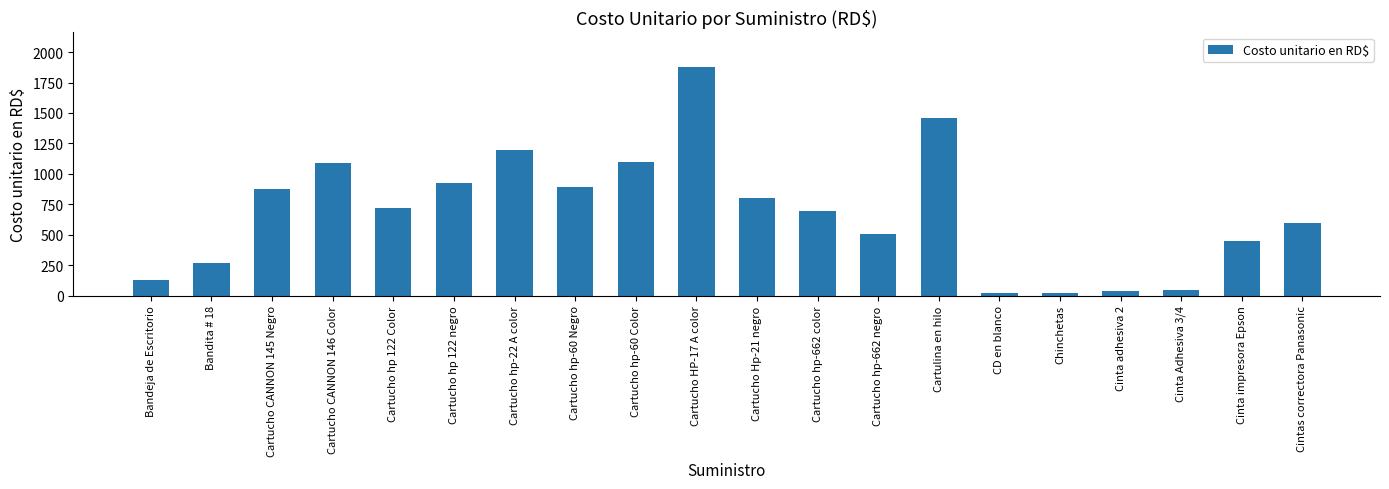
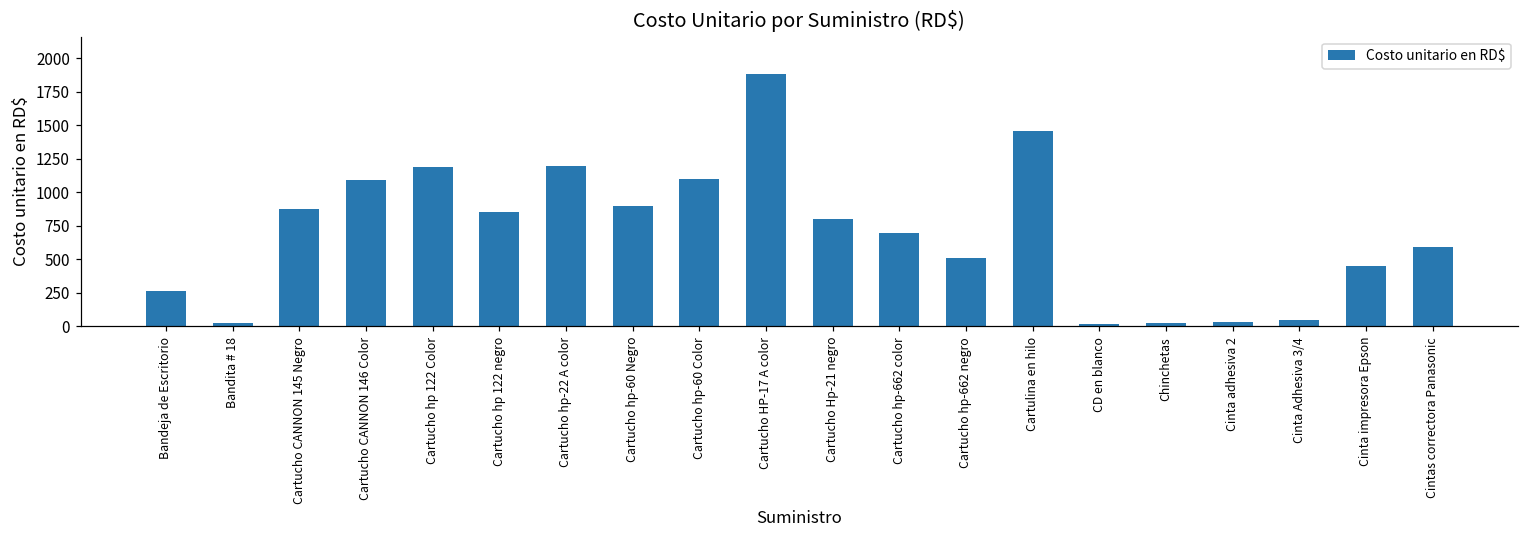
  {
-   "Bandeja de Escritorio": 120,
-   "Bandita # 18": 270,
+   "Bandeja de Escritorio": 260,
+   "Bandita # 18": 20,
    "Cartucho CANNON 145 Negro": 880,
    "Cartucho CANNON 146 Color": 1090,
-   "Cartucho hp 122 Color": 720,
-   "Cartucho hp 122 negro": 930,
+   "Cartucho hp 122 Color": 1190,
+   "Cartucho hp 122 negro": 850,
    "Cartucho hp-22 A color": 1200,
    "Cartucho hp-60 Negro": 890,
    "Cartucho hp-60 Color": 1100,
    "Cartucho HP-17 A color": 1880,
    "Cartucho Hp-21 negro": 800,
    "Cartucho hp-662 color": 690,
    "Cartucho hp-662 negro": 510,
    "Cartulina en hilo": 1460,
    "Chinchetas": 20,
    "Cinta adhesiva 2": 30,
    "Cinta Adhesiva 3/4": 40,
    "Cinta impresora Epson": 450,
    "Cintas correctora Panasonic": 590
  }
